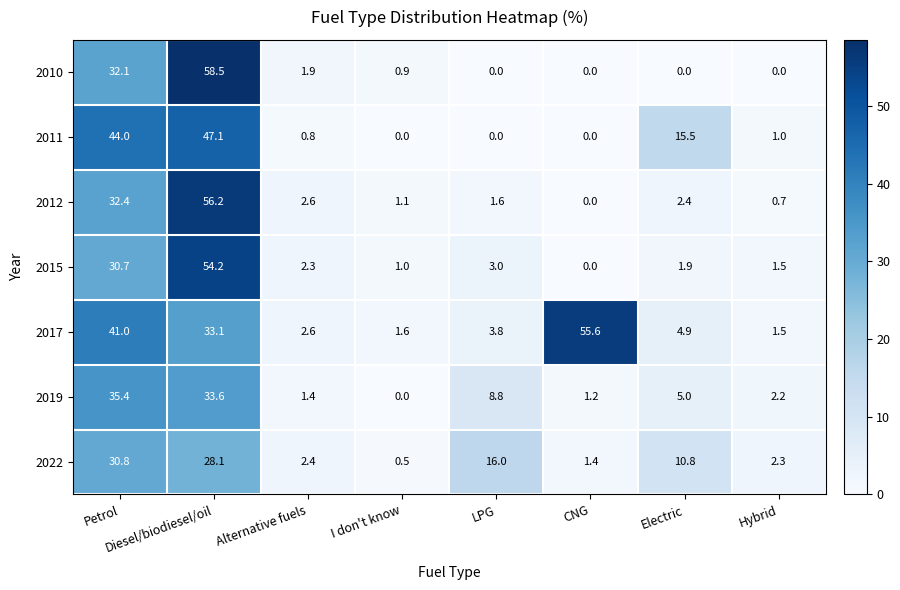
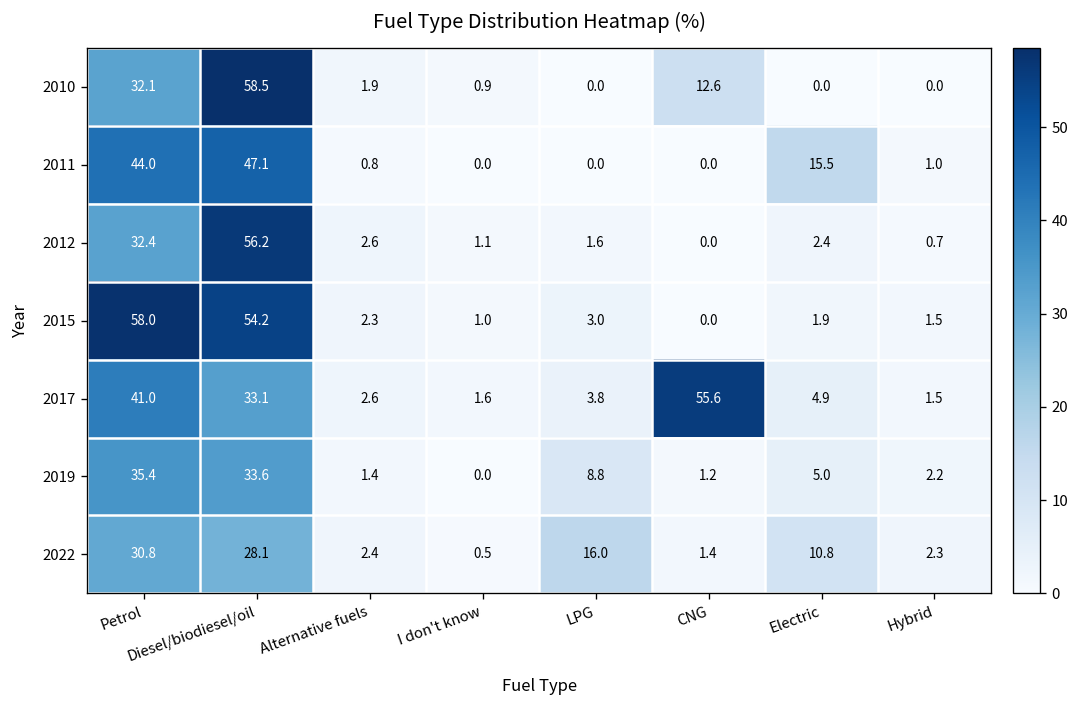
  {
    "2010": {
      "Petrol": 32.1,
      "Diesel/biodiesel/oil": 58.5,
      "Alternative fuels": 1.9,
      "I don't know": 0.9,
      "LPG": 0.0,
-     "CNG": 0.0,
+     "CNG": 12.6,
      "Electric": 0.0,
      "Hybrid": 0.0
    },
    "2011": {
      "Petrol": 44.0,
      "Diesel/biodiesel/oil": 47.1,
      "Alternative fuels": 0.8,
      "I don't know": 0.0,
      "LPG": 0.0,
      "CNG": 0.0,
      "Electric": 15.5,
      "Hybrid": 1.0
    },
    "2012": {
      "Petrol": 32.4,
      "Diesel/biodiesel/oil": 56.2,
      "Alternative fuels": 2.6,
      "I don't know": 1.1,
      "LPG": 1.6,
      "CNG": 0.0,
      "Electric": 2.4,
      "Hybrid": 0.7
    },
    "2015": {
-     "Petrol": 30.7,
+     "Petrol": 58.0,
      "Diesel/biodiesel/oil": 54.2,
      "Alternative fuels": 2.3,
      "I don't know": 1.0,
      "LPG": 3.0,
      "CNG": 0.0,
      "Electric": 1.9,
      "Hybrid": 1.5
    },
    "2017": {
      "Petrol": 41.0,
      "Diesel/biodiesel/oil": 33.1,
      "Alternative fuels": 2.6,
      "I don't know": 1.6,
      "LPG": 3.8,
      "CNG": 55.6,
      "Electric": 4.9,
      "Hybrid": 1.5
    },
    "2019": {
      "Petrol": 35.4,
      "Diesel/biodiesel/oil": 33.6,
      "Alternative fuels": 1.4,
      "I don't know": 0.0,
      "LPG": 8.8,
      "CNG": 1.2,
      "Electric": 5.0,
      "Hybrid": 2.2
    },
    "2022": {
      "Petrol": 30.8,
      "Diesel/biodiesel/oil": 28.1,
      "Alternative fuels": 2.4,
      "I don't know": 0.5,
      "LPG": 16.0,
      "CNG": 1.4,
      "Electric": 10.8,
      "Hybrid": 2.3
    }
  }
